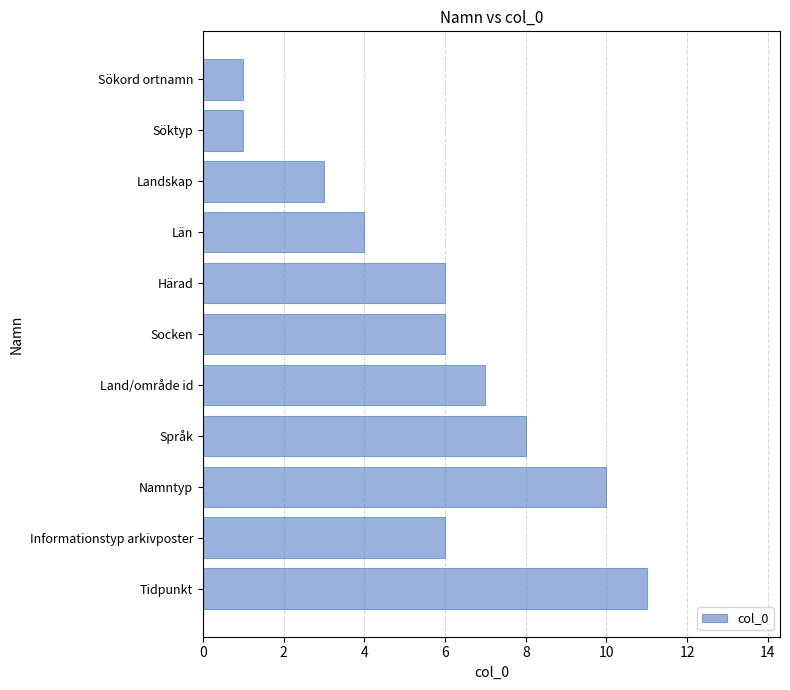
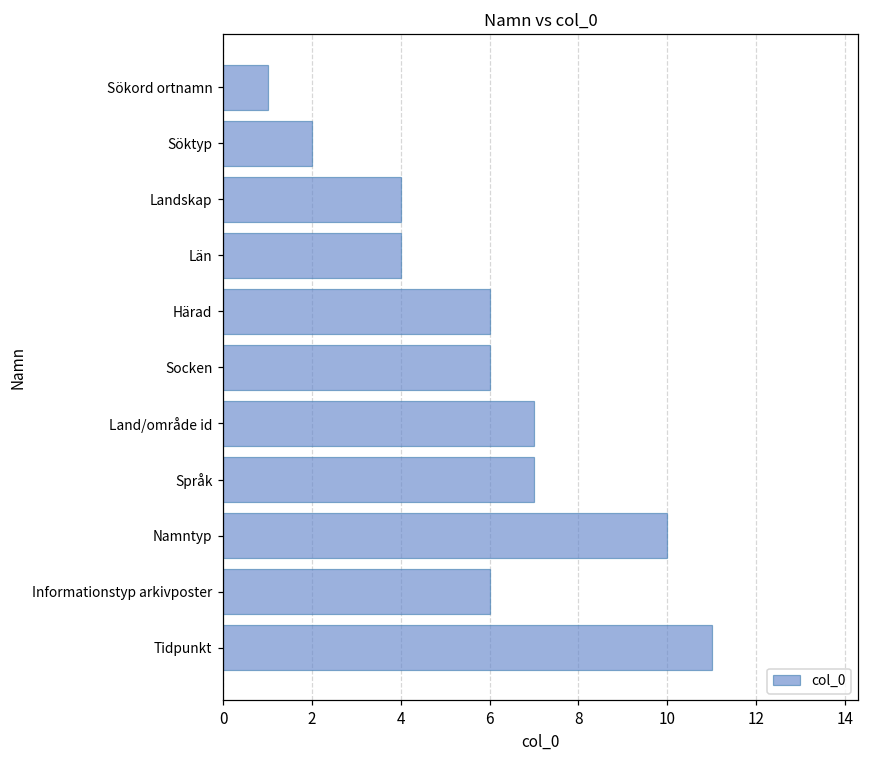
  {
    "Sökord ortnamn": 1,
-   "Söktyp": 1,
-   "Landskap": 3,
+   "Söktyp": 2,
+   "Landskap": 4,
    "Län": 4,
    "Härad": 6,
    "Socken": 6,
    "Land/område id": 7,
-   "Språk": 8,
+   "Språk": 7,
    "Namntyp": 10,
    "Informationstyp arkivposter": 6,
    "Tidpunkt": 11
  }
